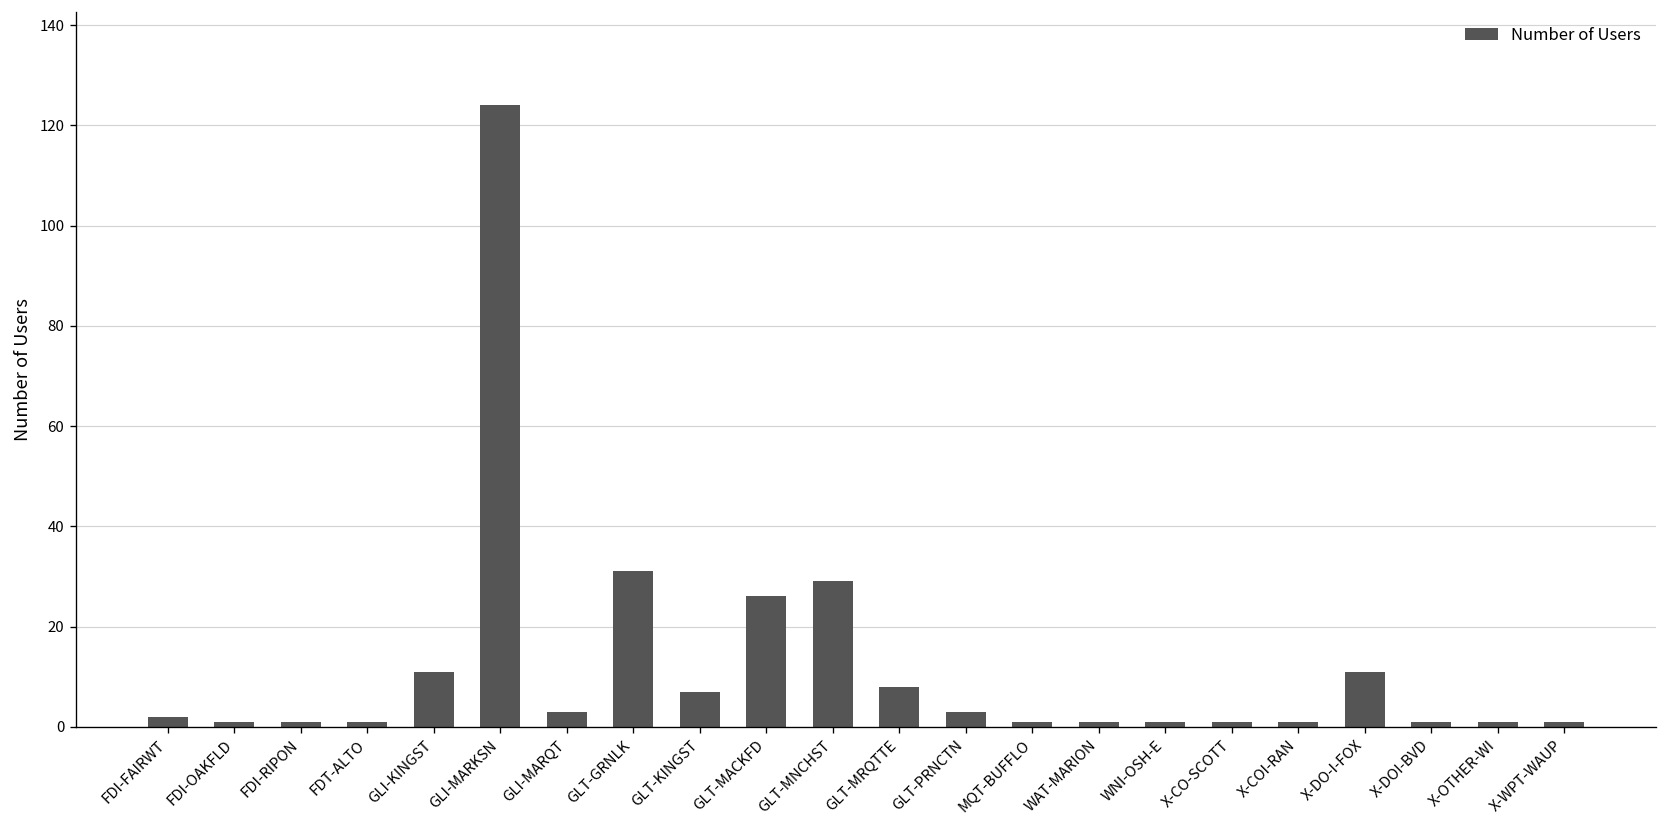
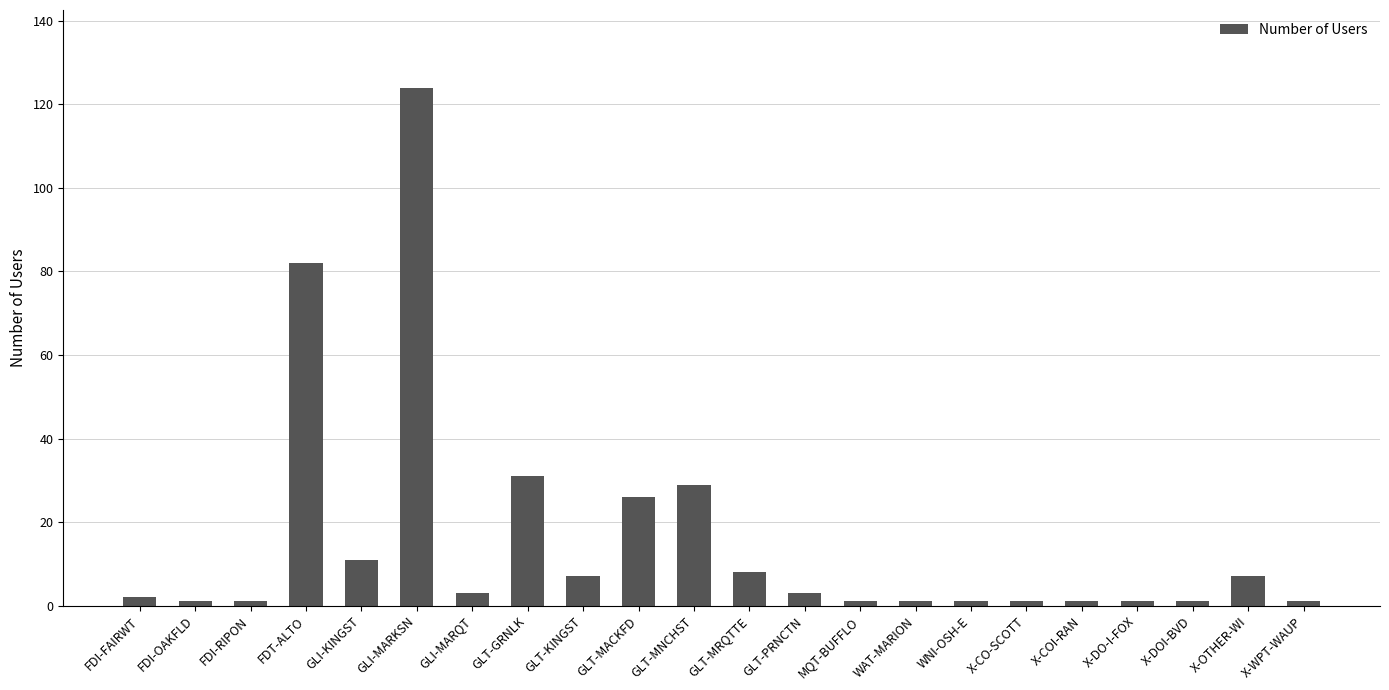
  {
    "FDI-FAIRWT": 2,
    "FDI-OAKFLD": 1,
    "FDI-RIPON": 1,
-   "FDT-ALTO": 1,
+   "FDT-ALTO": 82,
    "GLI-KINGST": 11,
    "GLI-MARKSN": 124,
    "GLI-MARQT": 3,
    "GLT-GRNLK": 31,
    "GLT-KINGST": 7,
    "GLT-MACKFD": 26,
    "GLT-MNCHST": 29,
    "GLT-MRQTTE": 8,
    "GLT-PRNCTN": 3,
    "MQT-BUFFLO": 1,
    "WAT-MARION": 1,
    "WNI-OSH-E": 1,
    "X-CO-SCOTT": 1,
    "X-COI-RAN": 1,
-   "X-DO-I-FOX": 11,
+   "X-DO-I-FOX": 1,
    "X-DOI-BVD": 1,
-   "X-OTHER-WI": 1,
+   "X-OTHER-WI": 7,
    "X-WPT-WAUP": 1
  }
